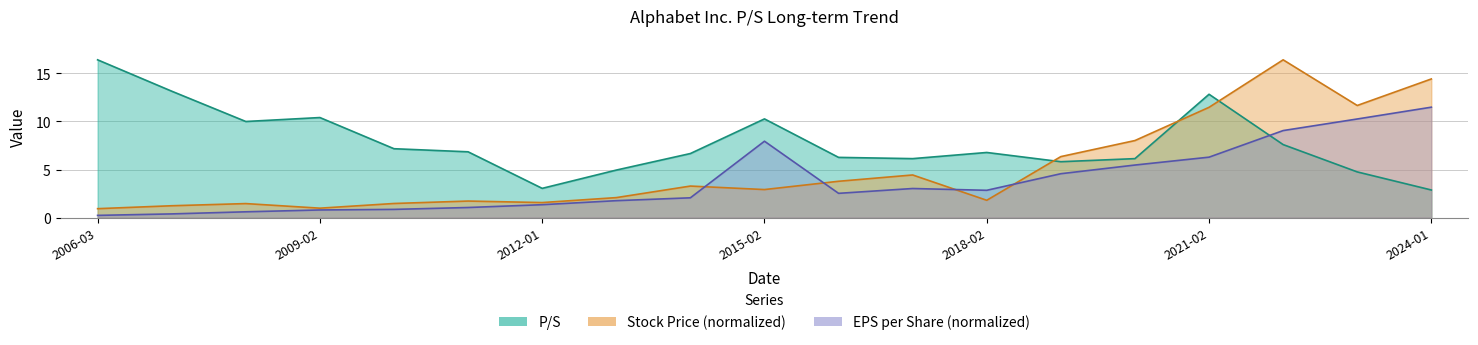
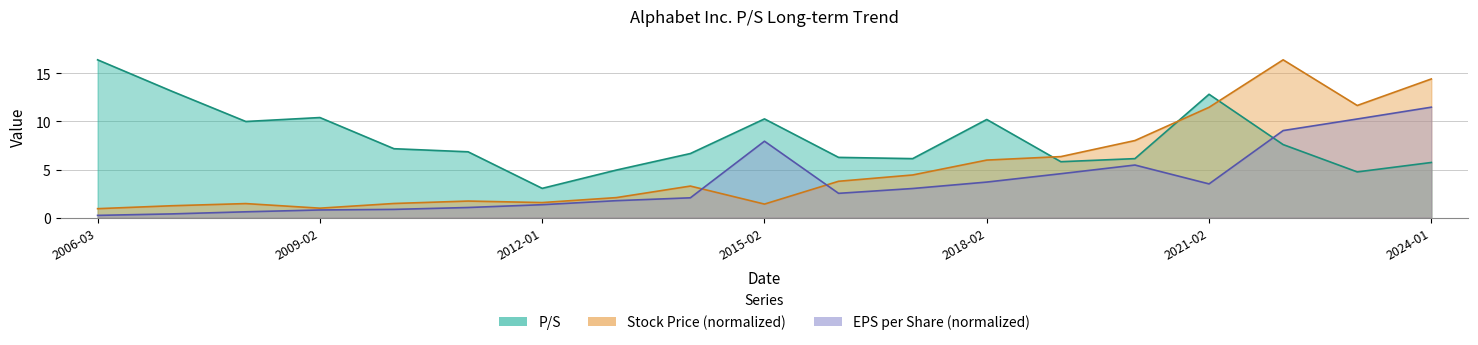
  {
    "P/S": {
      "2006-03": 16,
      "2009-02": 10,
      "2012-01": 3,
      "2015-02": 10,
-     "2018-02": 7,
+     "2018-02": 10,
      "2021-02": 13,
-     "2024-01": 3
+     "2024-01": 6
    },
    "Stock Price (normalized)": {
      "2006-03": 1,
-     "2015-02": 3,
-     "2018-02": 2,
+     "2015-02": 1,
+     "2018-02": 6,
      "2021-02": 11,
      "2024-01": 14
    },
    "EPS per Share (normalized)": {
      "2006-03": 0,
      "2015-02": 8,
-     "2018-02": 3,
-     "2021-02": 6,
+     "2018-02": 4,
+     "2021-02": 4,
      "2024-01": 11
    }
  }
